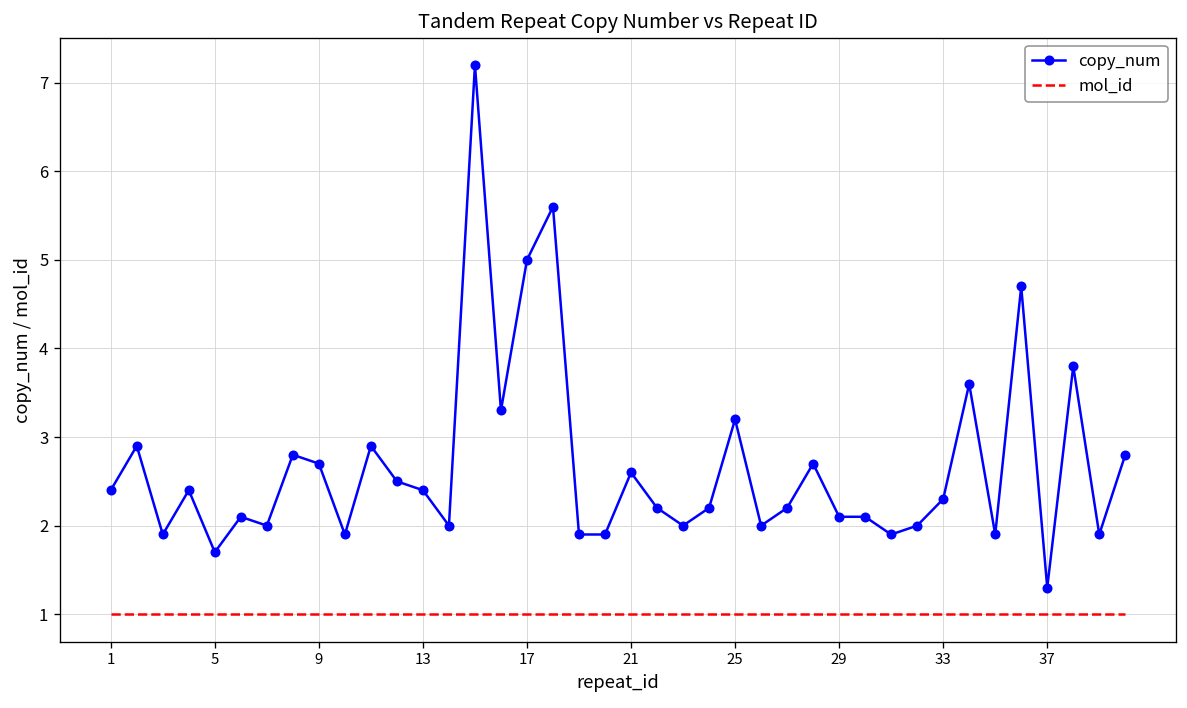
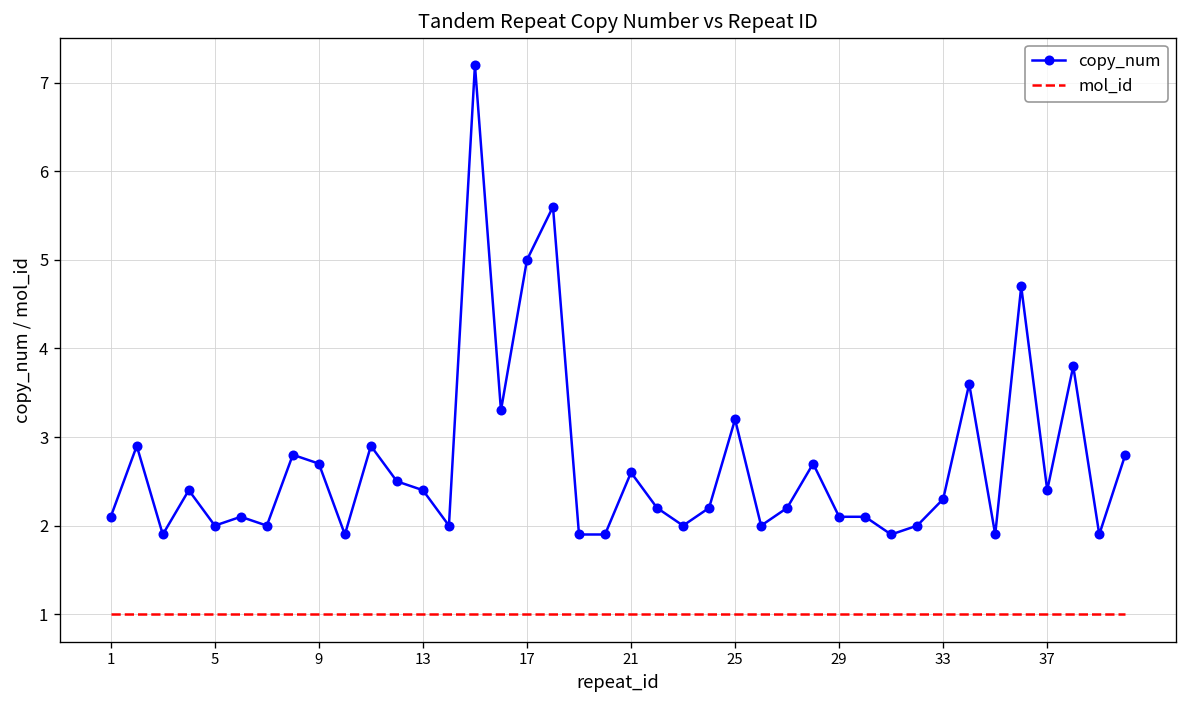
  {
    "copy_num": {
-     "1": 2.4,
-     "5": 1.7,
+     "1": 2.1,
+     "5": 2.0,
      "9": 2.7,
      "13": 2.4,
      "17": 5.0,
      "21": 2.6,
      "25": 3.2,
      "29": 2.1,
      "33": 2.3,
-     "37": 1.3
+     "37": 2.4
    },
    "mol_id": {
      "1": 1.0,
      "5": 1.0,
      "9": 1.0,
      "13": 1.0,
      "17": 1.0,
      "21": 1.0,
      "25": 1.0,
      "29": 1.0,
      "33": 1.0,
      "37": 1.0
    }
  }
